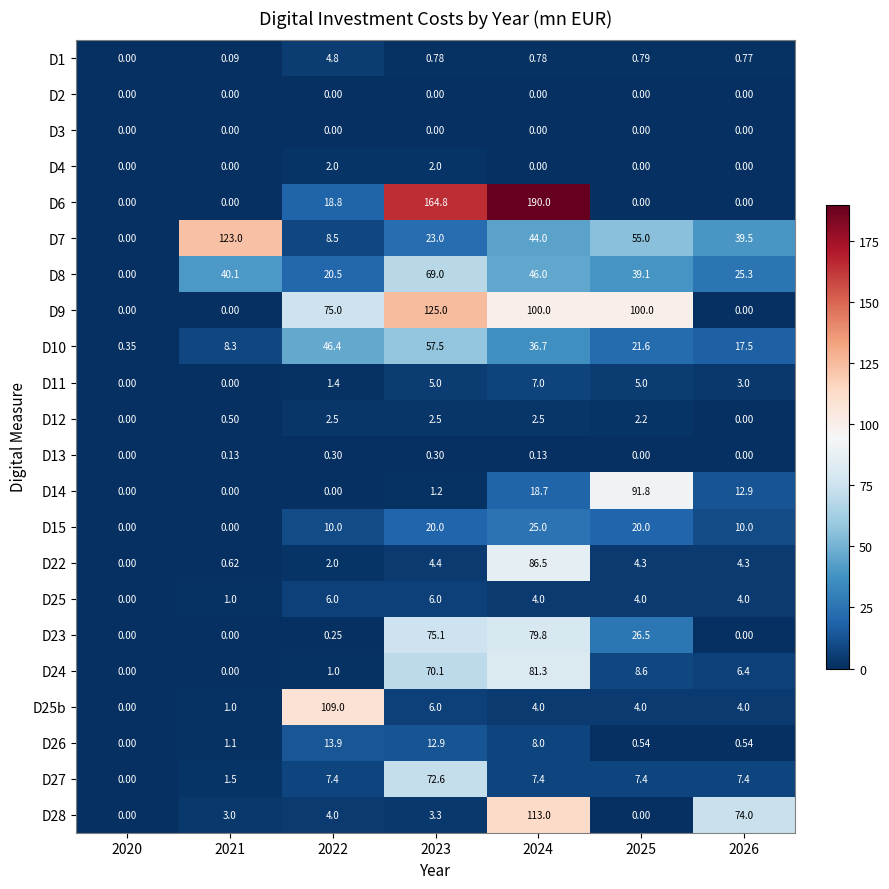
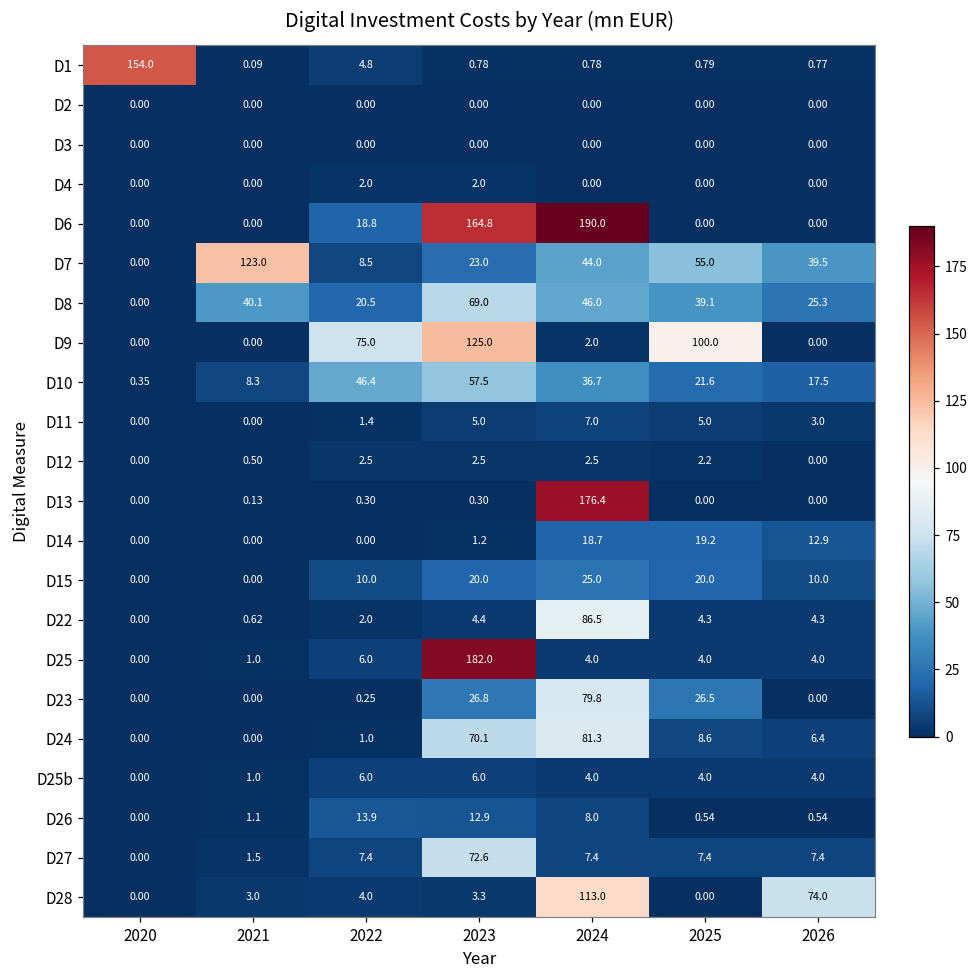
  {
    "D1": {
-     "2020": 0.00,
+     "2020": 154.0,
      "2021": 0.09,
      "2022": 4.8,
      "2023": 0.78,
      "2024": 0.78,
      "2025": 0.79,
      "2026": 0.77
    },
    "D2": {
      "2020": 0.00,
      "2021": 0.00,
      "2022": 0.00,
      "2023": 0.00,
      "2024": 0.00,
      "2025": 0.00,
      "2026": 0.00
    },
    "D3": {
      "2020": 0.00,
      "2021": 0.00,
      "2022": 0.00,
      "2023": 0.00,
      "2024": 0.00,
      "2025": 0.00,
      "2026": 0.00
    },
    "D4": {
      "2020": 0.00,
      "2021": 0.00,
      "2022": 2.0,
      "2023": 2.0,
      "2024": 0.00,
      "2025": 0.00,
      "2026": 0.00
    },
    "D6": {
      "2020": 0.00,
      "2021": 0.00,
      "2022": 18.8,
      "2023": 164.8,
      "2024": 190.0,
      "2025": 0.00,
      "2026": 0.00
    },
    "D7": {
      "2020": 0.00,
      "2021": 123.0,
      "2022": 8.5,
      "2023": 23.0,
      "2024": 44.0,
      "2025": 55.0,
      "2026": 39.5
    },
    "D8": {
      "2020": 0.00,
      "2021": 40.1,
      "2022": 20.5,
      "2023": 69.0,
      "2024": 46.0,
      "2025": 39.1,
      "2026": 25.3
    },
    "D9": {
      "2020": 0.00,
      "2021": 0.00,
      "2022": 75.0,
      "2023": 125.0,
-     "2024": 100.0,
+     "2024": 2.0,
      "2025": 100.0,
      "2026": 0.00
    },
    "D10": {
      "2020": 0.35,
      "2021": 8.3,
      "2022": 46.4,
      "2023": 57.5,
      "2024": 36.7,
      "2025": 21.6,
      "2026": 17.5
    },
    "D11": {
      "2020": 0.00,
      "2021": 0.00,
      "2022": 1.4,
      "2023": 5.0,
      "2024": 7.0,
      "2025": 5.0,
      "2026": 3.0
    },
    "D12": {
      "2020": 0.00,
      "2021": 0.50,
      "2022": 2.5,
      "2023": 2.5,
      "2024": 2.5,
      "2025": 2.2,
      "2026": 0.00
    },
    "D13": {
      "2020": 0.00,
      "2021": 0.13,
      "2022": 0.30,
      "2023": 0.30,
-     "2024": 0.13,
+     "2024": 176.4,
      "2025": 0.00,
      "2026": 0.00
    },
    "D14": {
      "2020": 0.00,
      "2021": 0.00,
      "2022": 0.00,
      "2023": 1.2,
      "2024": 18.7,
-     "2025": 91.8,
+     "2025": 19.2,
      "2026": 12.9
    },
    "D15": {
      "2020": 0.00,
      "2021": 0.00,
      "2022": 10.0,
      "2023": 20.0,
      "2024": 25.0,
      "2025": 20.0,
      "2026": 10.0
    },
    "D22": {
      "2020": 0.00,
      "2021": 0.62,
      "2022": 2.0,
      "2023": 4.4,
      "2024": 86.5,
      "2025": 4.3,
      "2026": 4.3
    },
    "D25": {
      "2020": 0.00,
      "2021": 1.0,
      "2022": 6.0,
-     "2023": 6.0,
+     "2023": 182.0,
      "2024": 4.0,
      "2025": 4.0,
      "2026": 4.0
    },
    "D23": {
      "2020": 0.00,
      "2021": 0.00,
      "2022": 0.25,
-     "2023": 75.1,
+     "2023": 26.8,
      "2024": 79.8,
      "2025": 26.5,
      "2026": 0.00
    },
    "D24": {
      "2020": 0.00,
      "2021": 0.00,
      "2022": 1.0,
      "2023": 70.1,
      "2024": 81.3,
      "2025": 8.6,
      "2026": 6.4
    },
    "D25b": {
      "2020": 0.00,
      "2021": 1.0,
-     "2022": 109.0,
+     "2022": 6.0,
      "2023": 6.0,
      "2024": 4.0,
      "2025": 4.0,
      "2026": 4.0
    },
    "D26": {
      "2020": 0.00,
      "2021": 1.1,
      "2022": 13.9,
      "2023": 12.9,
      "2024": 8.0,
      "2025": 0.54,
      "2026": 0.54
    },
    "D27": {
      "2020": 0.00,
      "2021": 1.5,
      "2022": 7.4,
      "2023": 72.6,
      "2024": 7.4,
      "2025": 7.4,
      "2026": 7.4
    },
    "D28": {
      "2020": 0.00,
      "2021": 3.0,
      "2022": 4.0,
      "2023": 3.3,
      "2024": 113.0,
      "2025": 0.00,
      "2026": 74.0
    }
  }
